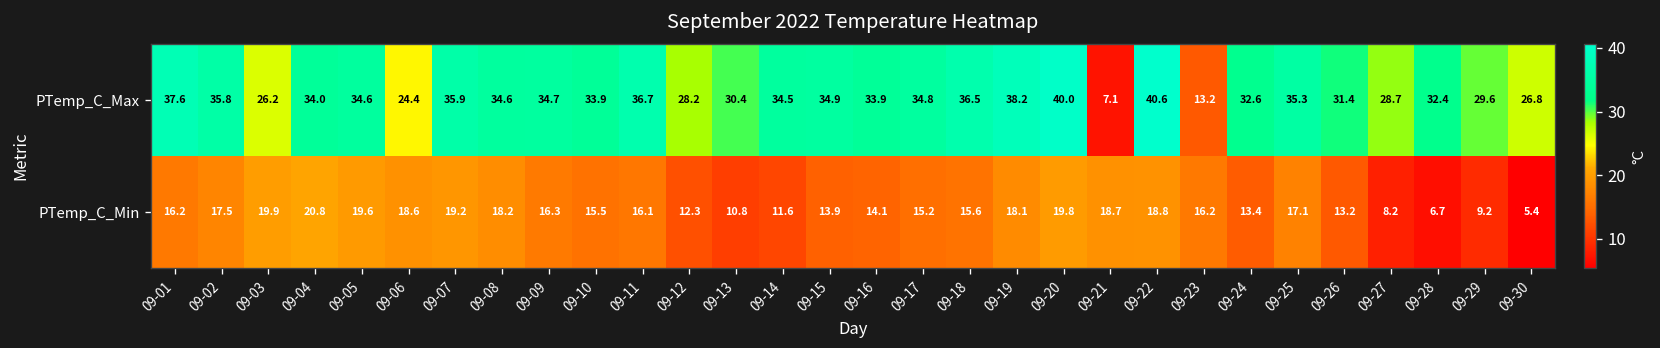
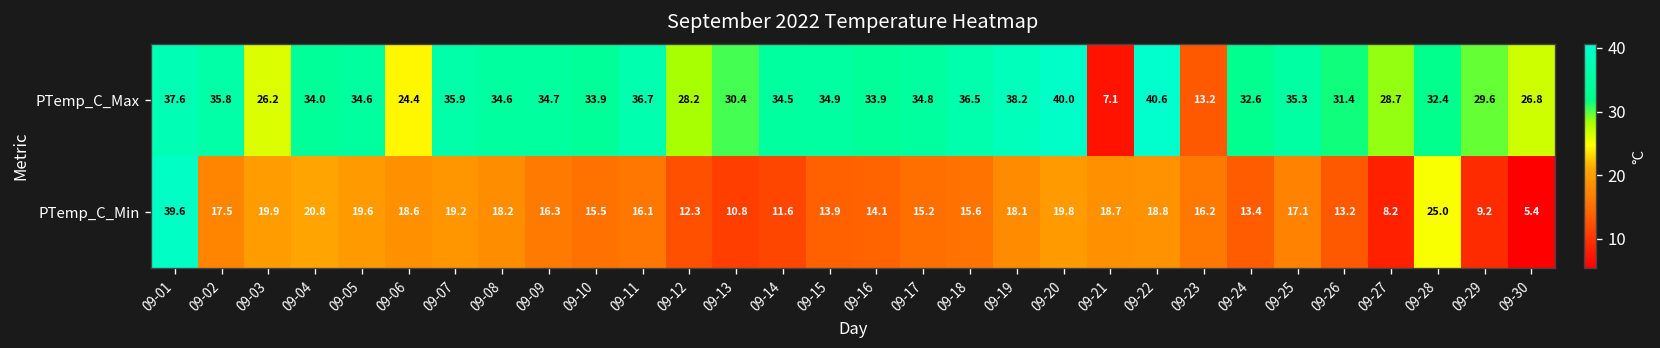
  {
    "PTemp_C_Max": {
      "09-01": 37.6,
      "09-02": 35.8,
      "09-03": 26.2,
      "09-04": 34.0,
      "09-05": 34.6,
      "09-06": 24.4,
      "09-07": 35.9,
      "09-08": 34.6,
      "09-09": 34.7,
      "09-10": 33.9,
      "09-11": 36.7,
      "09-12": 28.2,
      "09-13": 30.4,
      "09-14": 34.5,
      "09-15": 34.9,
      "09-16": 33.9,
      "09-17": 34.8,
      "09-18": 36.5,
      "09-19": 38.2,
      "09-20": 40.0,
      "09-21": 7.1,
      "09-22": 40.6,
      "09-23": 13.2,
      "09-24": 32.6,
      "09-25": 35.3,
      "09-26": 31.4,
      "09-27": 28.7,
      "09-28": 32.4,
      "09-29": 29.6,
      "09-30": 26.8
    },
    "PTemp_C_Min": {
-     "09-01": 16.2,
+     "09-01": 39.6,
      "09-02": 17.5,
      "09-03": 19.9,
      "09-04": 20.8,
      "09-05": 19.6,
      "09-06": 18.6,
      "09-07": 19.2,
      "09-08": 18.2,
      "09-09": 16.3,
      "09-10": 15.5,
      "09-11": 16.1,
      "09-12": 12.3,
      "09-13": 10.8,
      "09-14": 11.6,
      "09-15": 13.9,
      "09-16": 14.1,
      "09-17": 15.2,
      "09-18": 15.6,
      "09-19": 18.1,
      "09-20": 19.8,
      "09-21": 18.7,
      "09-22": 18.8,
      "09-23": 16.2,
      "09-24": 13.4,
      "09-25": 17.1,
      "09-26": 13.2,
      "09-27": 8.2,
-     "09-28": 6.7,
+     "09-28": 25.0,
      "09-29": 9.2,
      "09-30": 5.4
    }
  }
